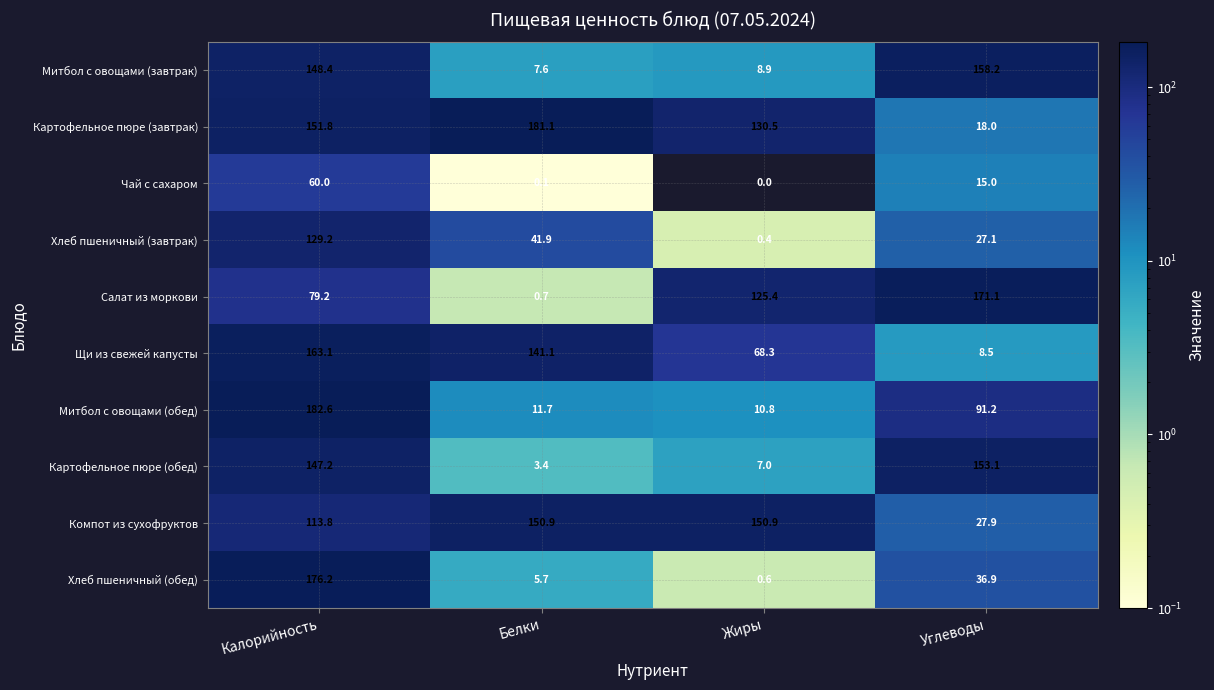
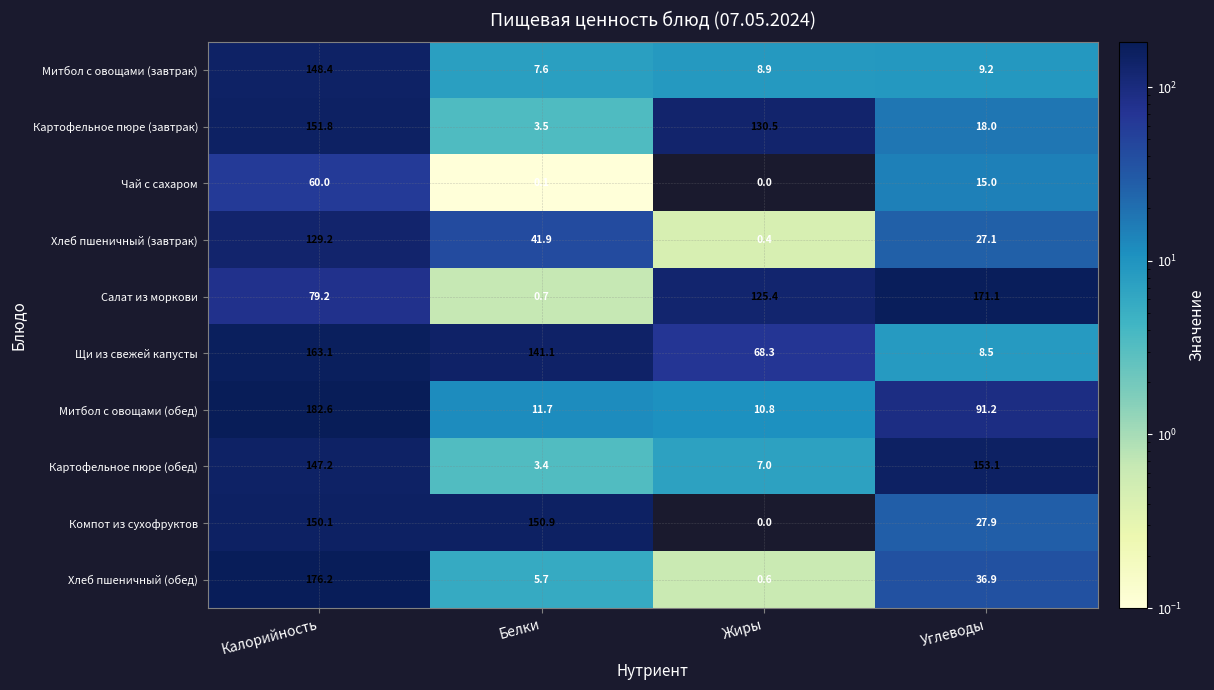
  {
    "Митбол с овощами (завтрак)": {
      "Калорийность": 148.4,
      "Белки": 7.6,
      "Жиры": 8.9,
-     "Углеводы": 158.2
+     "Углеводы": 9.2
    },
    "Картофельное пюре (завтрак)": {
      "Калорийность": 151.8,
-     "Белки": 181.1,
+     "Белки": 3.5,
      "Жиры": 130.5,
      "Углеводы": 18.0
    },
    "Чай с сахаром": {
      "Калорийность": 60.0,
      "Жиры": 0.0,
      "Углеводы": 15.0
    },
    "Хлеб пшеничный (завтрак)": {
      "Калорийность": 129.2,
      "Белки": 41.9,
      "Жиры": 0.4,
      "Углеводы": 27.1
    },
    "Салат из моркови": {
      "Калорийность": 79.2,
      "Белки": 0.7,
      "Жиры": 125.4,
      "Углеводы": 171.1
    },
    "Щи из свежей капусты": {
      "Калорийность": 163.1,
      "Белки": 141.1,
      "Жиры": 68.3,
      "Углеводы": 8.5
    },
    "Митбол с овощами (обед)": {
      "Калорийность": 182.6,
      "Белки": 11.7,
      "Жиры": 10.8,
      "Углеводы": 91.2
    },
    "Картофельное пюре (обед)": {
      "Калорийность": 147.2,
      "Белки": 3.4,
      "Жиры": 7.0,
      "Углеводы": 153.1
    },
    "Компот из сухофруктов": {
-     "Калорийность": 113.8,
+     "Калорийность": 150.1,
      "Белки": 150.9,
-     "Жиры": 150.9,
+     "Жиры": 0.0,
      "Углеводы": 27.9
    },
    "Хлеб пшеничный (обед)": {
      "Калорийность": 176.2,
      "Белки": 5.7,
      "Жиры": 0.6,
      "Углеводы": 36.9
    }
  }
